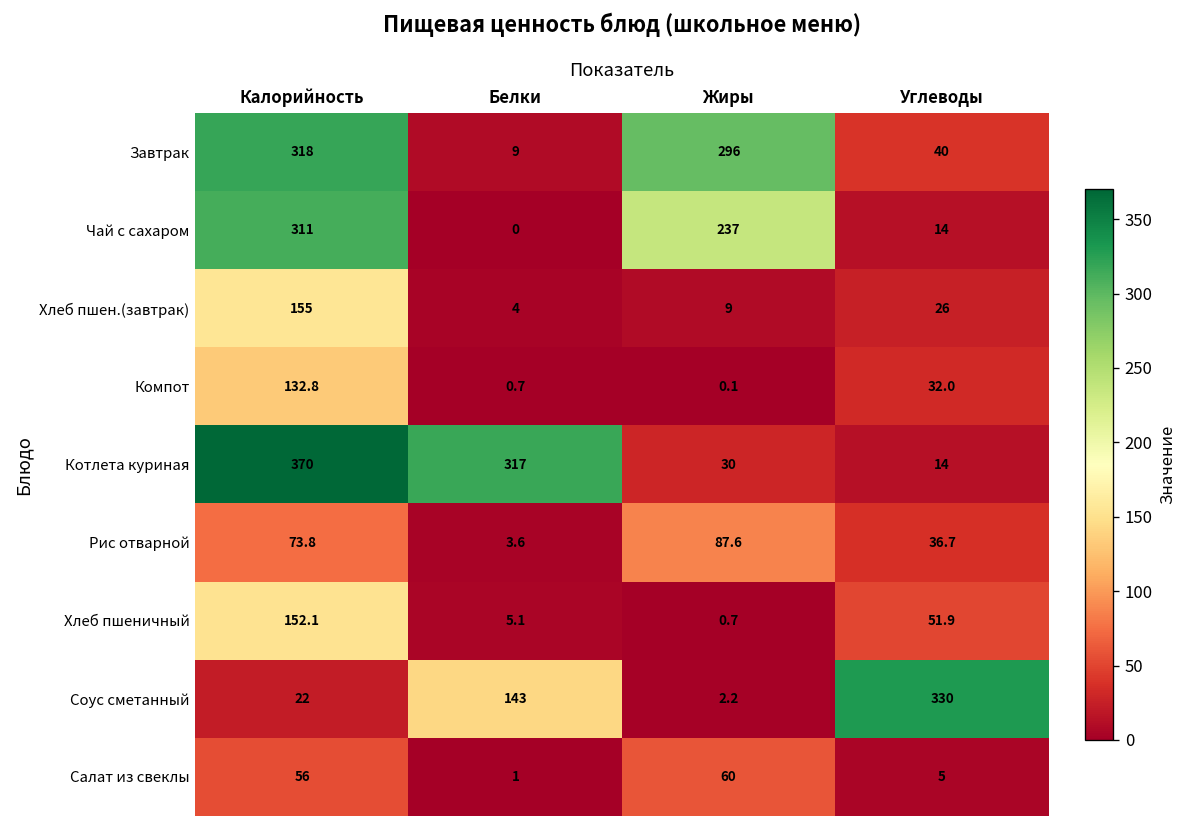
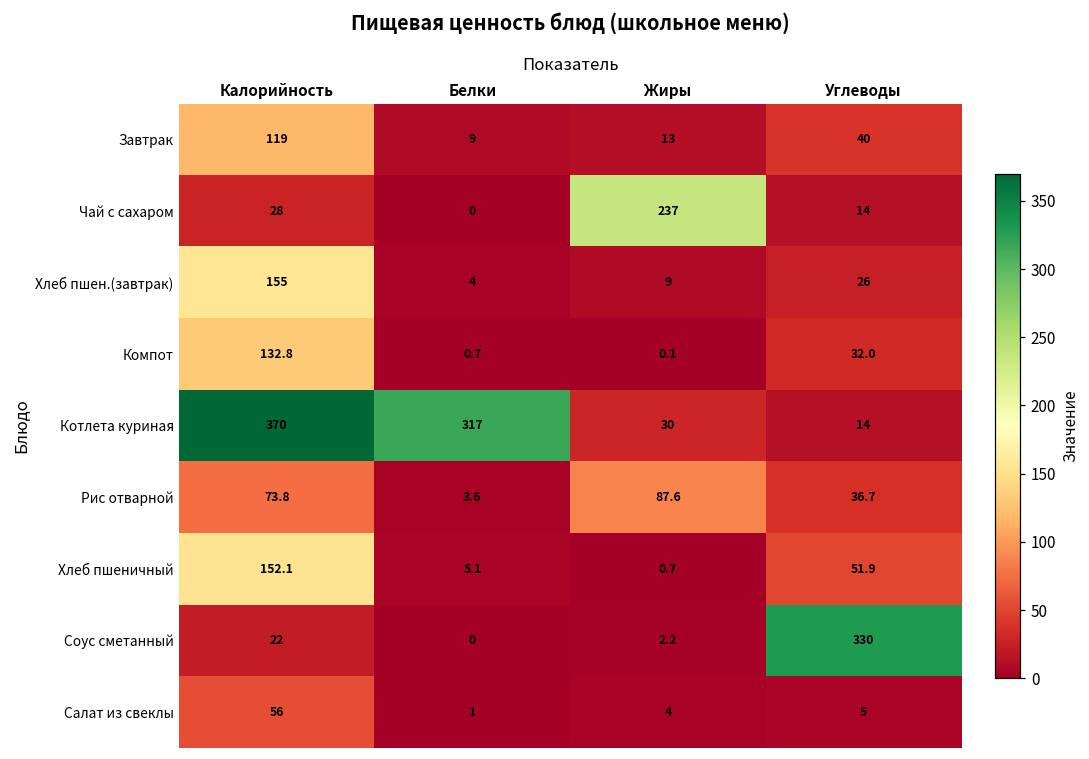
  {
    "Завтрак": {
-     "Калорийность": 318,
+     "Калорийность": 119,
      "Белки": 9,
-     "Жиры": 296,
+     "Жиры": 13,
      "Углеводы": 40
    },
    "Чай с сахаром": {
-     "Калорийность": 311,
+     "Калорийность": 28,
      "Белки": 0,
      "Жиры": 237,
      "Углеводы": 14
    },
    "Хлеб пшен.(завтрак)": {
      "Калорийность": 155,
      "Белки": 4,
      "Жиры": 9,
      "Углеводы": 26
    },
    "Компот": {
      "Калорийность": 132.8,
      "Белки": 0.7,
      "Жиры": 0.1,
      "Углеводы": 32.0
    },
    "Котлета куриная": {
      "Калорийность": 370,
      "Белки": 317,
      "Жиры": 30,
      "Углеводы": 14
    },
    "Рис отварной": {
      "Калорийность": 73.8,
      "Белки": 3.6,
      "Жиры": 87.6,
      "Углеводы": 36.7
    },
    "Хлеб пшеничный": {
      "Калорийность": 152.1,
      "Белки": 5.1,
      "Жиры": 0.7,
      "Углеводы": 51.9
    },
    "Соус сметанный": {
      "Калорийность": 22,
-     "Белки": 143,
+     "Белки": 0,
      "Жиры": 2.2,
      "Углеводы": 330
    },
    "Салат из свеклы": {
      "Калорийность": 56,
      "Белки": 1,
-     "Жиры": 60,
+     "Жиры": 4,
      "Углеводы": 5
    }
  }
